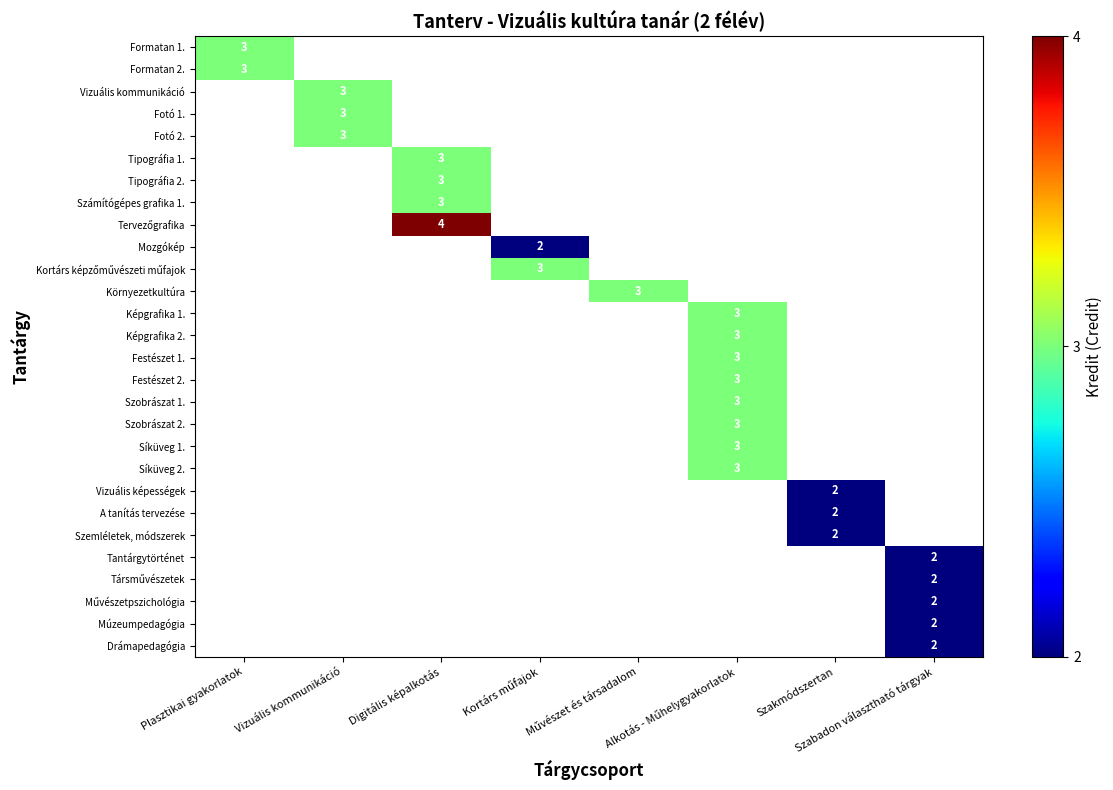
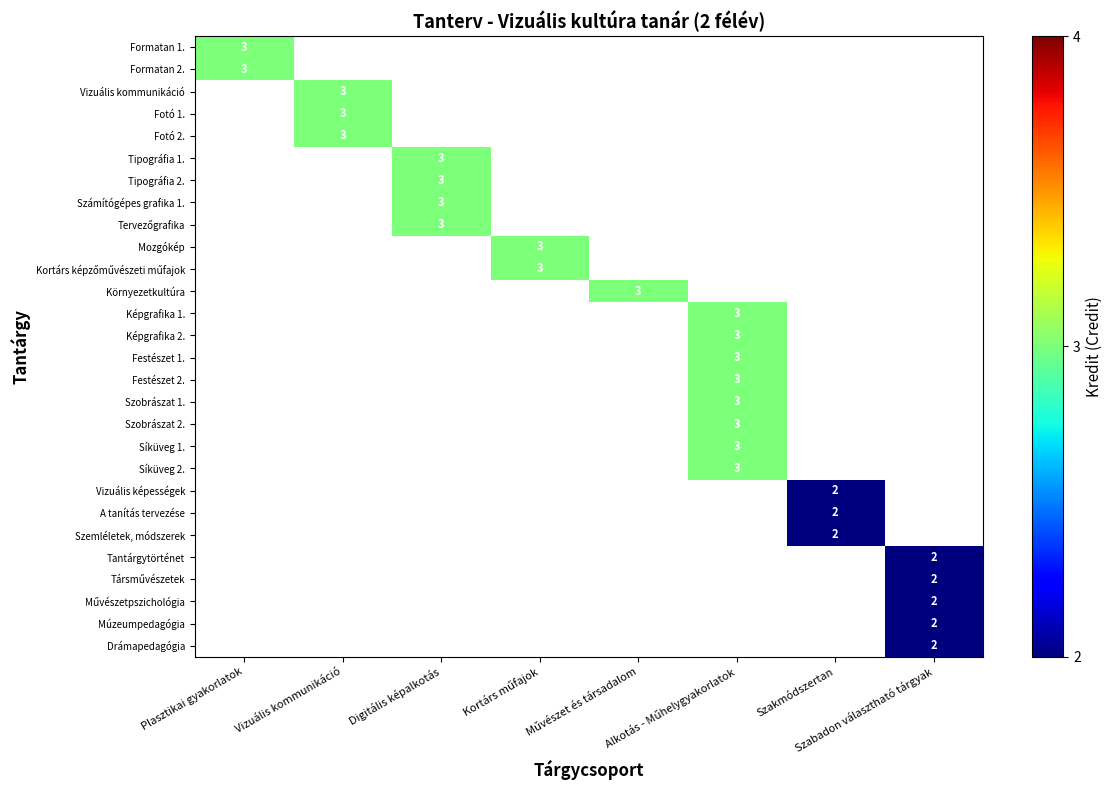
  {
    "Formatan 1.": {
      "Plasztikai gyakorlatok": 3
    },
    "Formatan 2.": {
      "Plasztikai gyakorlatok": 3
    },
    "Vizuális kommunikáció": {
      "Vizuális kommunikáció": 3
    },
    "Fotó 1.": {
      "Vizuális kommunikáció": 3
    },
    "Fotó 2.": {
      "Vizuális kommunikáció": 3
    },
    "Tipográfia 1.": {
      "Digitális képalkotás": 3
    },
    "Tipográfia 2.": {
      "Digitális képalkotás": 3
    },
    "Számítógépes grafika 1.": {
      "Digitális képalkotás": 3
    },
    "Tervezőgrafika": {
-     "Digitális képalkotás": 4
+     "Digitális képalkotás": 3
    },
    "Mozgókép": {
-     "Kortárs műfajok": 2
+     "Kortárs műfajok": 3
    },
    "Kortárs képzőművészeti műfajok": {
      "Kortárs műfajok": 3
    },
    "Környezetkultúra": {
      "Művészet és társadalom": 3
    },
    "Képgrafika 1.": {
      "Alkotás - Műhelygyakorlatok": 3
    },
    "Képgrafika 2.": {
      "Alkotás - Műhelygyakorlatok": 3
    },
    "Festészet 1.": {
      "Alkotás - Műhelygyakorlatok": 3
    },
    "Festészet 2.": {
      "Alkotás - Műhelygyakorlatok": 3
    },
    "Szobrászat 1.": {
      "Alkotás - Műhelygyakorlatok": 3
    },
    "Szobrászat 2.": {
      "Alkotás - Műhelygyakorlatok": 3
    },
    "Síküveg 1.": {
      "Alkotás - Műhelygyakorlatok": 3
    },
    "Síküveg 2.": {
      "Alkotás - Műhelygyakorlatok": 3
    },
    "Vizuális képességek": {
      "Szakmódszertan": 2
    },
    "A tanítás tervezése": {
      "Szakmódszertan": 2
    },
    "Szemléletek, módszerek": {
      "Szakmódszertan": 2
    },
    "Tantárgytörténet": {
      "Szabadon választható tárgyak": 2
    },
    "Társművészetek": {
      "Szabadon választható tárgyak": 2
    },
    "Művészetpszichológia": {
      "Szabadon választható tárgyak": 2
    },
    "Múzeumpedagógia": {
      "Szabadon választható tárgyak": 2
    },
    "Drámapedagógia": {
      "Szabadon választható tárgyak": 2
    }
  }
